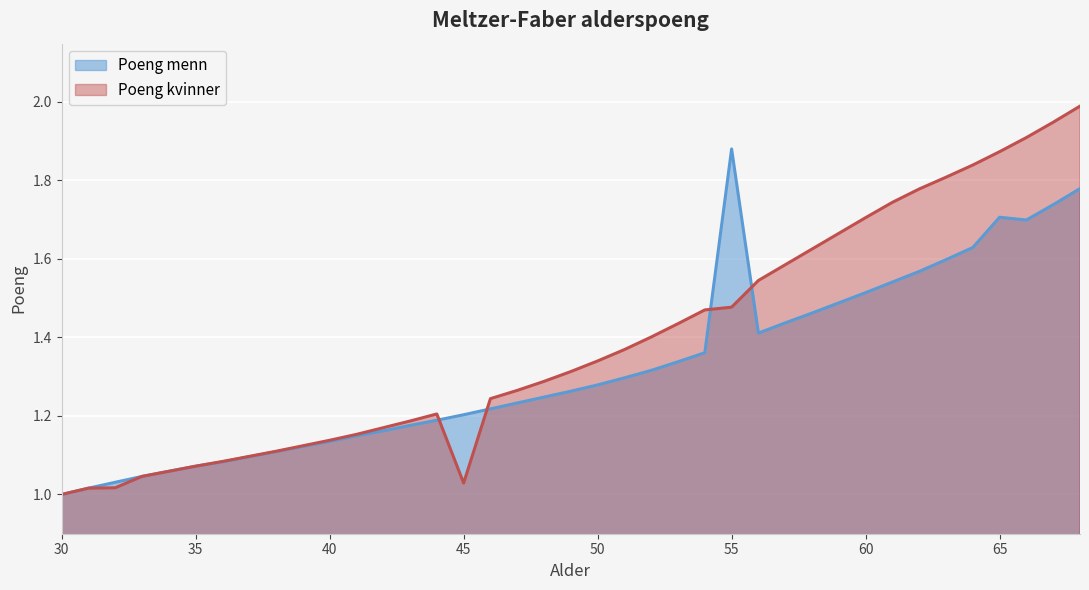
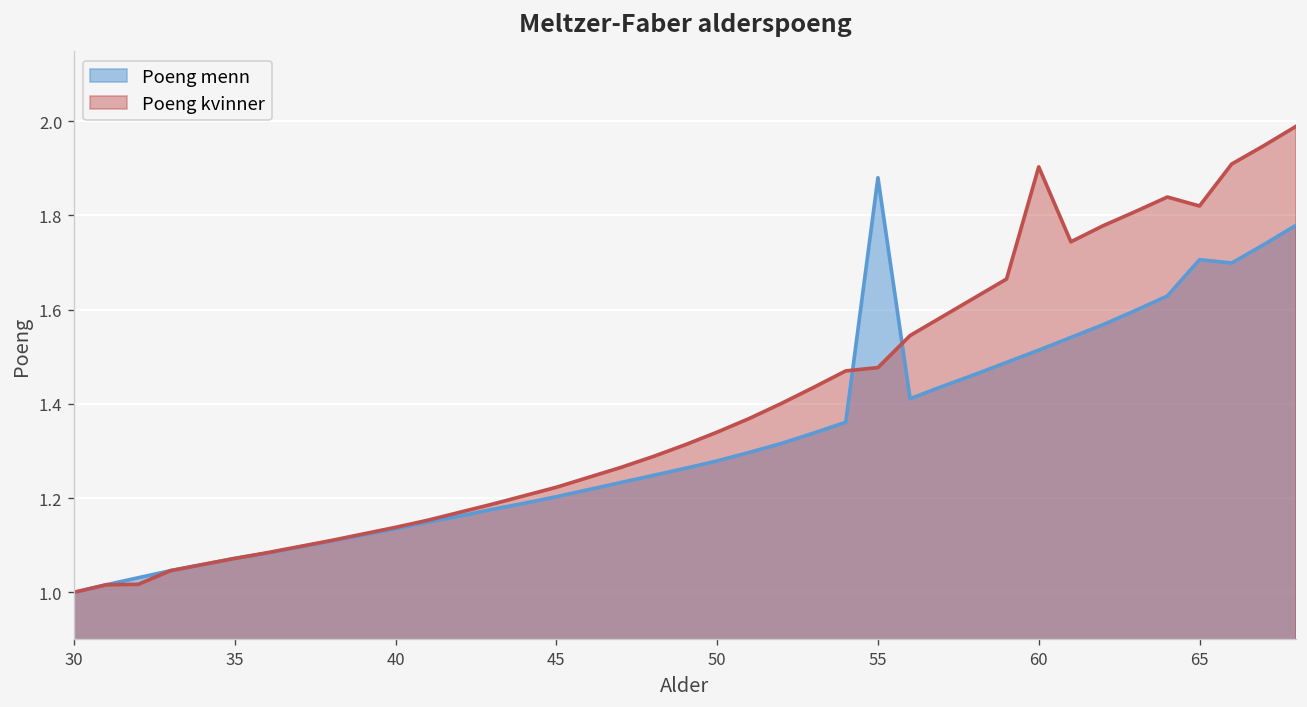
  {
    "Poeng menn": {
      "45": 1.20,
      "50": 1.28,
      "55": 1.88,
      "60": 1.51,
      "65": 1.71
    },
    "Poeng kvinner": {
-     "45": 1.03,
+     "45": 1.22,
      "50": 1.34,
      "55": 1.48,
-     "60": 1.71,
-     "65": 1.87
+     "60": 1.90,
+     "65": 1.82
    }
  }
